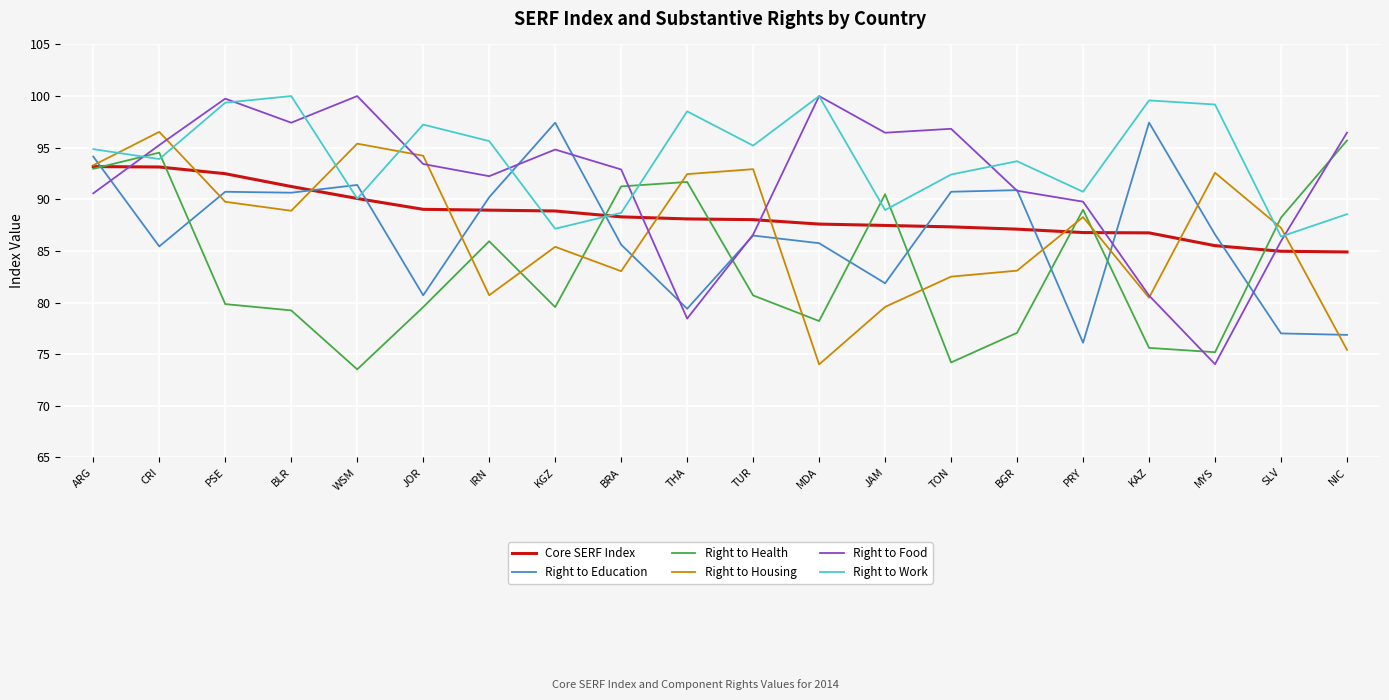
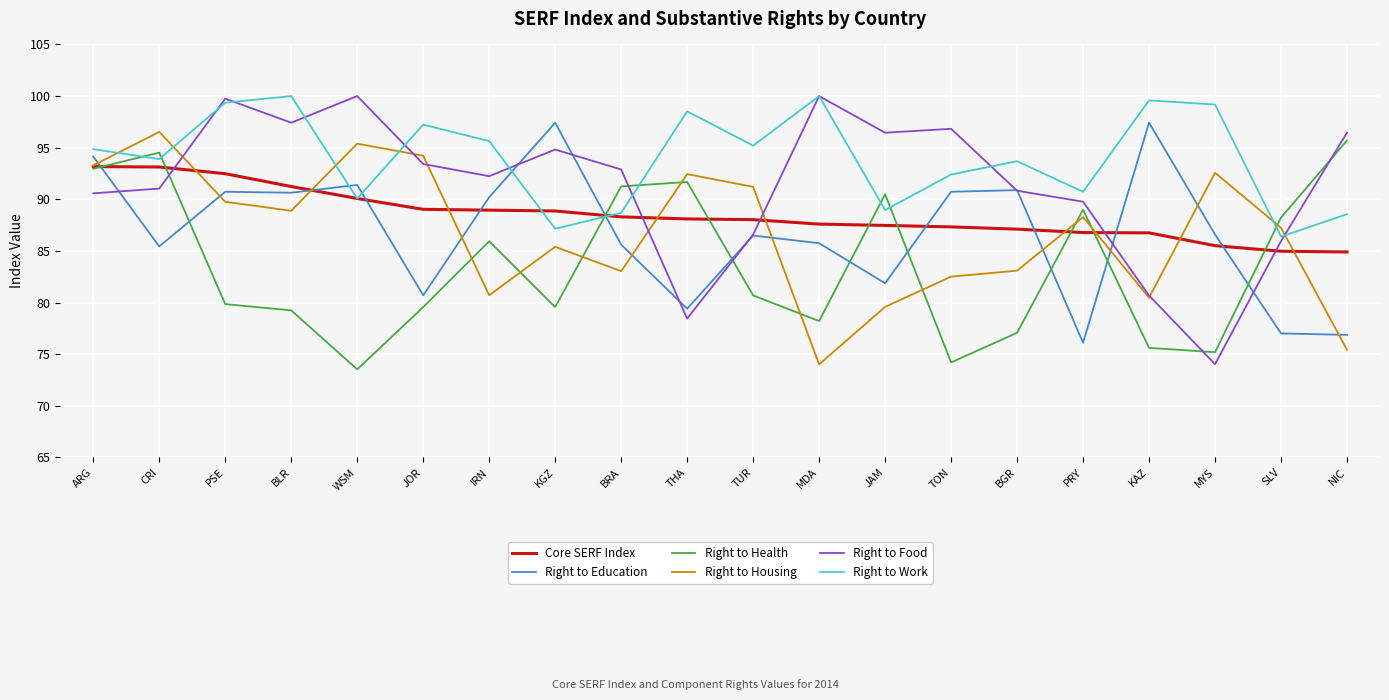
  {
    "Core SERF Index": {
      "CRI": 93.1,
      "PSE": 92.5,
      "BLR": 91.2,
      "JOR": 89.0,
      "IRN": 89.0,
      "KGZ": 88.9,
      "BRA": 88.3,
      "THA": 88.1,
      "TUR": 88.0,
      "MDA": 87.6,
      "JAM": 87.5,
      "TON": 87.3,
      "BGR": 87.1,
      "PRY": 86.8,
      "KAZ": 86.8,
      "MYS": 85.5,
      "SLV": 85.0,
      "NIC": 84.9
    },
    "Right to Education": {
      "ARG": 94.1,
      "CRI": 85.4,
      "PSE": 90.7,
      "BLR": 90.6,
      "WSM": 91.4,
      "JOR": 80.7,
      "IRN": 90.2,
      "KGZ": 97.4,
      "BRA": 85.6,
      "THA": 79.4,
      "MDA": 85.8,
      "JAM": 81.9,
      "TON": 90.7,
      "PRY": 76.1,
      "KAZ": 97.4,
      "MYS": 86.6,
      "SLV": 77.0,
      "NIC": 76.9
    },
    "Right to Health": {
      "CRI": 94.5,
      "PSE": 79.9,
      "BLR": 79.2,
      "WSM": 73.5,
      "JOR": 79.6,
      "IRN": 85.9,
      "KGZ": 79.6,
      "BRA": 91.3,
      "THA": 91.7,
      "TUR": 80.7,
      "MDA": 78.2,
      "JAM": 90.5,
      "TON": 74.2,
      "BGR": 77.1,
      "PRY": 89.0,
      "KAZ": 75.6,
      "MYS": 75.2,
      "SLV": 88.2,
      "NIC": 95.7
    },
    "Right to Housing": {
      "CRI": 96.5,
      "PSE": 89.8,
      "BLR": 88.9,
      "WSM": 95.4,
      "JOR": 94.2,
      "IRN": 80.7,
      "KGZ": 85.4,
      "BRA": 83.0,
      "THA": 92.4,
-     "TUR": 92.9,
+     "TUR": 91.2,
      "MDA": 74.0,
      "JAM": 79.6,
      "TON": 82.5,
      "BGR": 83.1,
      "PRY": 88.3,
      "MYS": 92.6,
      "SLV": 87.2,
      "NIC": 75.4
    },
    "Right to Food": {
      "ARG": 90.6,
-     "CRI": 95.3,
+     "CRI": 91.0,
      "PSE": 99.8,
      "BLR": 97.4,
      "WSM": 100.0,
      "JOR": 93.4,
      "IRN": 92.2,
      "KGZ": 94.8,
      "BRA": 92.9,
      "THA": 78.5,
      "JAM": 96.5,
      "TON": 96.8,
      "PRY": 89.8,
      "MYS": 74.0,
      "SLV": 86.0,
      "NIC": 96.5
    },
    "Right to Work": {
      "ARG": 94.9,
      "CRI": 93.9,
      "PSE": 99.4,
      "BLR": 100.0,
      "JOR": 97.2,
      "IRN": 95.6,
      "KGZ": 87.2,
      "BRA": 88.7,
      "THA": 98.5,
      "TUR": 95.2,
      "JAM": 89.0,
      "TON": 92.4,
      "BGR": 93.7,
      "PRY": 90.7,
      "KAZ": 99.6,
      "MYS": 99.2,
      "SLV": 86.4,
      "NIC": 88.6
    }
  }
